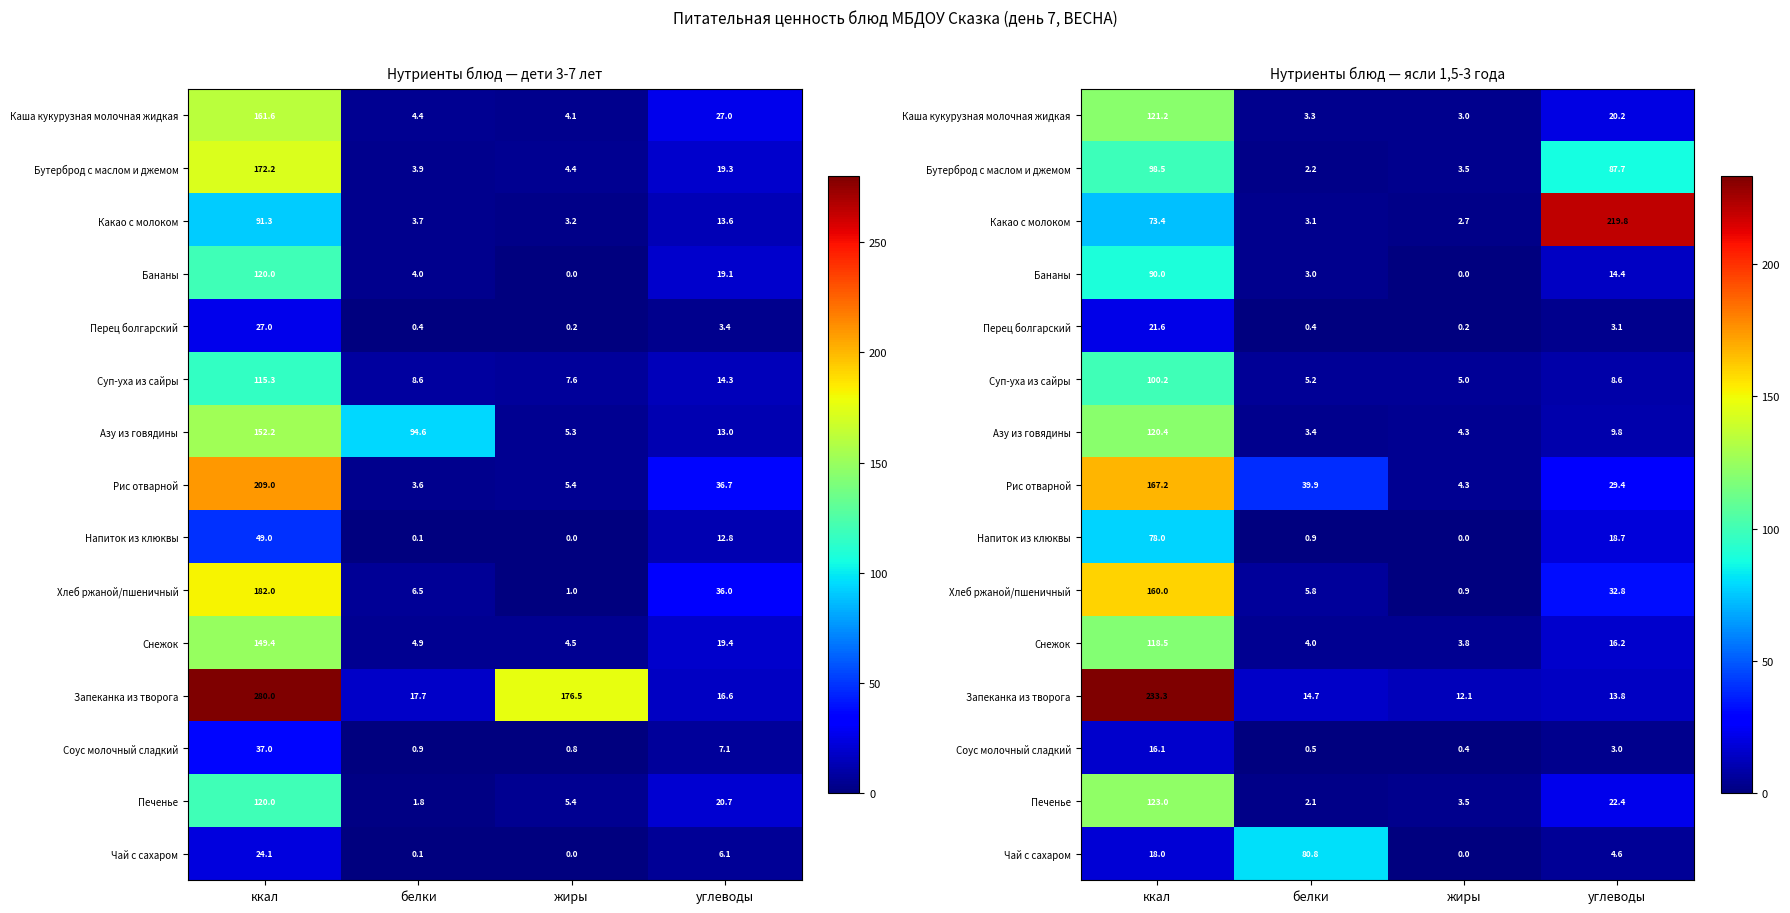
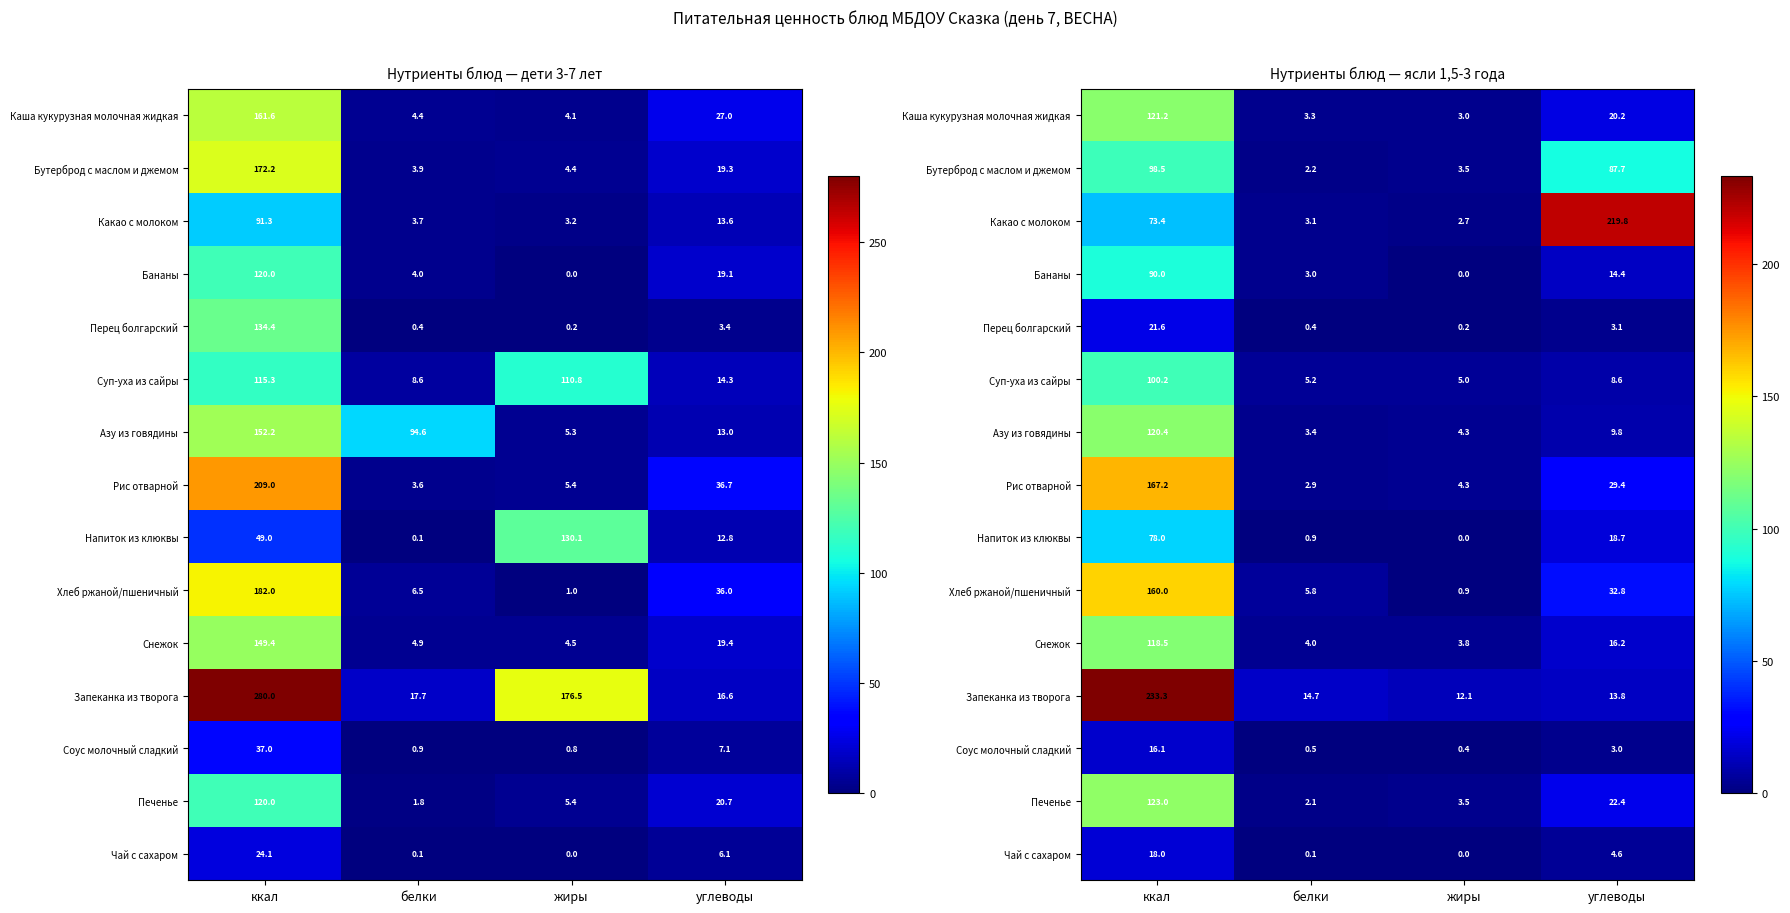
  {
    "Нутриенты блюд — дети 3-7 лет": {
      "Каша кукурузная молочная жидкая": {
        "ккал": 161.6,
        "белки": 4.4,
        "жиры": 4.1,
        "углеводы": 27.0
      },
      "Бутерброд с маслом и джемом": {
        "ккал": 172.2,
        "белки": 3.9,
        "жиры": 4.4,
        "углеводы": 19.3
      },
      "Какао с молоком": {
        "ккал": 91.3,
        "белки": 3.7,
        "жиры": 3.2,
        "углеводы": 13.6
      },
      "Бананы": {
        "ккал": 120.0,
        "белки": 4.0,
        "жиры": 0.0,
        "углеводы": 19.1
      },
      "Перец болгарский": {
-       "ккал": 27.0,
+       "ккал": 134.4,
        "белки": 0.4,
        "жиры": 0.2,
        "углеводы": 3.4
      },
      "Суп-уха из сайры": {
        "ккал": 115.3,
        "белки": 8.6,
-       "жиры": 7.6,
+       "жиры": 110.8,
        "углеводы": 14.3
      },
      "Азу из говядины": {
        "ккал": 152.2,
        "белки": 94.6,
        "жиры": 5.3,
        "углеводы": 13.0
      },
      "Рис отварной": {
        "ккал": 209.0,
        "белки": 3.6,
        "жиры": 5.4,
        "углеводы": 36.7
      },
      "Напиток из клюквы": {
        "ккал": 49.0,
        "белки": 0.1,
-       "жиры": 0.0,
+       "жиры": 130.1,
        "углеводы": 12.8
      },
      "Хлеб ржаной/пшеничный": {
        "ккал": 182.0,
        "белки": 6.5,
        "жиры": 1.0,
        "углеводы": 36.0
      },
      "Снежок": {
        "ккал": 149.4,
        "белки": 4.9,
        "жиры": 4.5,
        "углеводы": 19.4
      },
      "Запеканка из творога": {
        "ккал": 280.0,
        "белки": 17.7,
        "жиры": 176.5,
        "углеводы": 16.6
      },
      "Соус молочный сладкий": {
        "ккал": 37.0,
        "белки": 0.9,
        "жиры": 0.8,
        "углеводы": 7.1
      },
      "Печенье": {
        "ккал": 120.0,
        "белки": 1.8,
        "жиры": 5.4,
        "углеводы": 20.7
      },
      "Чай с сахаром": {
        "ккал": 24.1,
        "белки": 0.1,
        "жиры": 0.0,
        "углеводы": 6.1
      }
    },
    "Нутриенты блюд — ясли 1,5-3 года": {
      "Каша кукурузная молочная жидкая": {
        "ккал": 121.2,
        "белки": 3.3,
        "жиры": 3.0,
        "углеводы": 20.2
      },
      "Бутерброд с маслом и джемом": {
        "ккал": 98.5,
        "белки": 2.2,
        "жиры": 3.5,
        "углеводы": 87.7
      },
      "Какао с молоком": {
        "ккал": 73.4,
        "белки": 3.1,
        "жиры": 2.7,
        "углеводы": 219.8
      },
      "Бананы": {
        "ккал": 90.0,
        "белки": 3.0,
        "жиры": 0.0,
        "углеводы": 14.4
      },
      "Перец болгарский": {
        "ккал": 21.6,
        "белки": 0.4,
        "жиры": 0.2,
        "углеводы": 3.1
      },
      "Суп-уха из сайры": {
        "ккал": 100.2,
        "белки": 5.2,
        "жиры": 5.0,
        "углеводы": 8.6
      },
      "Азу из говядины": {
        "ккал": 120.4,
        "белки": 3.4,
        "жиры": 4.3,
        "углеводы": 9.8
      },
      "Рис отварной": {
        "ккал": 167.2,
-       "белки": 39.9,
+       "белки": 2.9,
        "жиры": 4.3,
        "углеводы": 29.4
      },
      "Напиток из клюквы": {
        "ккал": 78.0,
        "белки": 0.9,
        "жиры": 0.0,
        "углеводы": 18.7
      },
      "Хлеб ржаной/пшеничный": {
        "ккал": 160.0,
        "белки": 5.8,
        "жиры": 0.9,
        "углеводы": 32.8
      },
      "Снежок": {
        "ккал": 118.5,
        "белки": 4.0,
        "жиры": 3.8,
        "углеводы": 16.2
      },
      "Запеканка из творога": {
        "ккал": 233.3,
        "белки": 14.7,
        "жиры": 12.1,
        "углеводы": 13.8
      },
      "Соус молочный сладкий": {
        "ккал": 16.1,
        "белки": 0.5,
        "жиры": 0.4,
        "углеводы": 3.0
      },
      "Печенье": {
        "ккал": 123.0,
        "белки": 2.1,
        "жиры": 3.5,
        "углеводы": 22.4
      },
      "Чай с сахаром": {
        "ккал": 18.0,
-       "белки": 80.8,
+       "белки": 0.1,
        "жиры": 0.0,
        "углеводы": 4.6
      }
    }
  }
